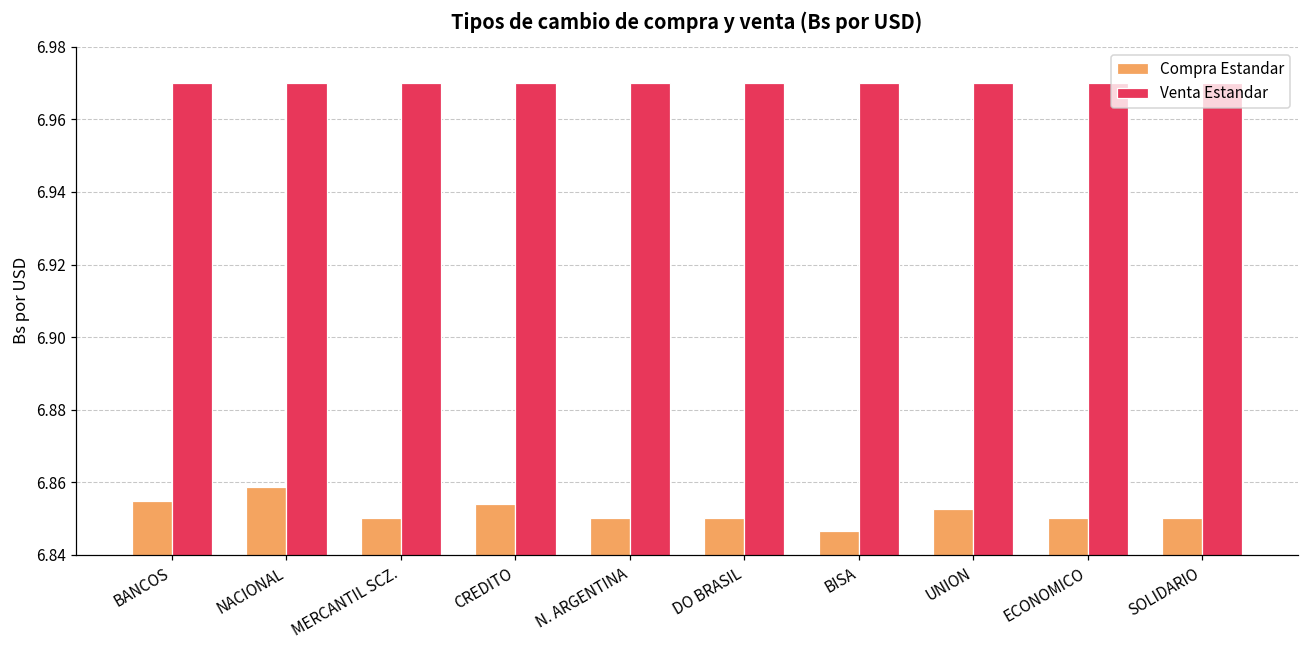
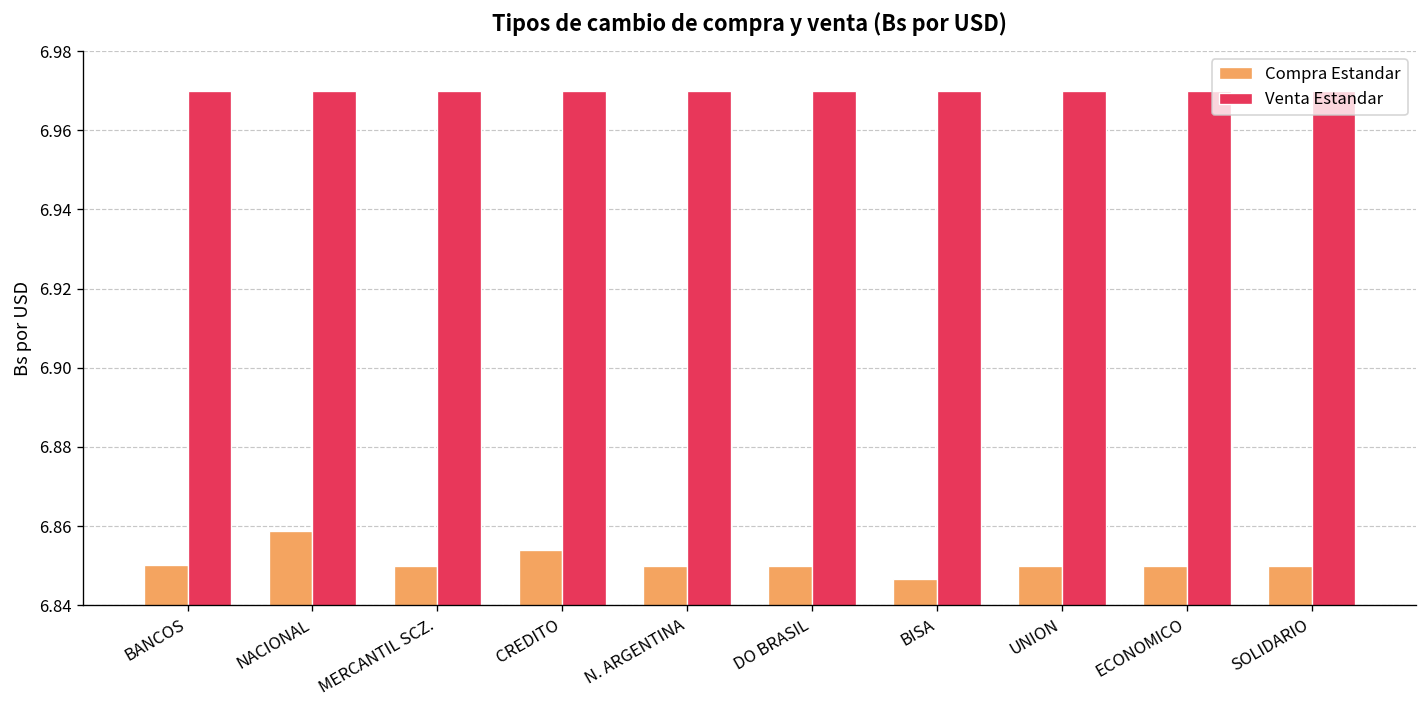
  {
    "Compra Estandar": {
-     "BANCOS": 6.855,
+     "BANCOS": 6.850,
      "NACIONAL": 6.859,
      "MERCANTIL SCZ.": 6.850,
      "CREDITO": 6.854,
      "N. ARGENTINA": 6.850,
      "DO BRASIL": 6.850,
      "BISA": 6.847,
-     "UNION": 6.853,
+     "UNION": 6.850,
      "ECONOMICO": 6.850,
      "SOLIDARIO": 6.850
    },
    "Venta Estandar": {
      "BANCOS": 6.970,
      "NACIONAL": 6.970,
      "MERCANTIL SCZ.": 6.970,
      "CREDITO": 6.970,
      "N. ARGENTINA": 6.970,
      "DO BRASIL": 6.970,
      "BISA": 6.970,
      "UNION": 6.970,
      "ECONOMICO": 6.970
    }
  }
